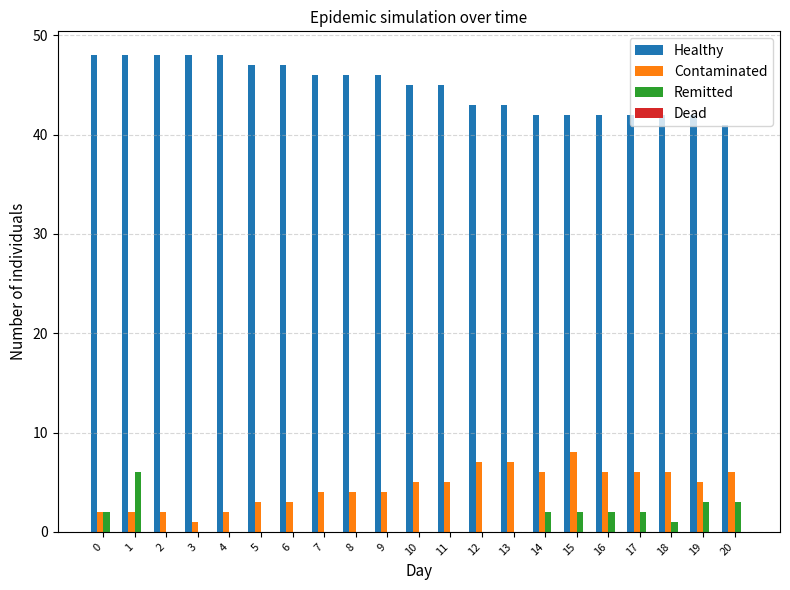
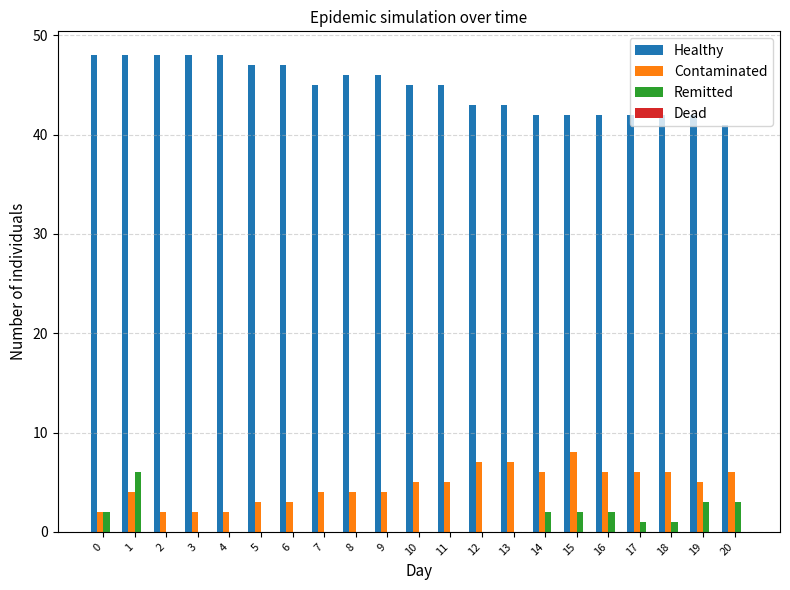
  {
    "Healthy": {
      "0": 48,
      "1": 48,
      "2": 48,
      "3": 48,
      "4": 48,
      "5": 47,
      "6": 47,
-     "7": 46,
+     "7": 45,
      "8": 46,
      "9": 46,
      "10": 45,
      "11": 45,
      "12": 43,
      "13": 43,
      "14": 42,
      "15": 42,
      "16": 42
    },
    "Contaminated": {
      "0": 2,
-     "1": 2,
+     "1": 4,
      "2": 2,
-     "3": 1,
+     "3": 2,
      "4": 2,
      "5": 3,
      "6": 3,
      "7": 4,
      "8": 4,
      "9": 4,
      "10": 5,
      "11": 5,
      "12": 7,
      "13": 7,
      "14": 6,
      "15": 8,
      "16": 6,
      "17": 6,
      "18": 6,
      "19": 5,
      "20": 6
    },
    "Remitted": {
      "0": 2,
      "1": 6,
      "2": 0,
      "3": 0,
      "4": 0,
      "5": 0,
      "6": 0,
      "7": 0,
      "8": 0,
      "9": 0,
      "10": 0,
      "11": 0,
      "12": 0,
      "13": 0,
      "14": 2,
      "15": 2,
      "16": 2,
-     "17": 2,
+     "17": 1,
      "18": 1,
      "19": 3,
      "20": 3
    },
    "Dead": {
      "0": 0,
      "1": 0,
      "2": 0,
      "3": 0,
      "4": 0,
      "5": 0,
      "6": 0,
      "7": 0,
      "8": 0,
      "9": 0,
      "10": 0,
      "11": 0,
      "12": 0,
      "13": 0,
      "14": 0,
      "15": 0,
      "16": 0,
      "17": 0,
      "18": 0,
      "19": 0,
      "20": 0
    }
  }
